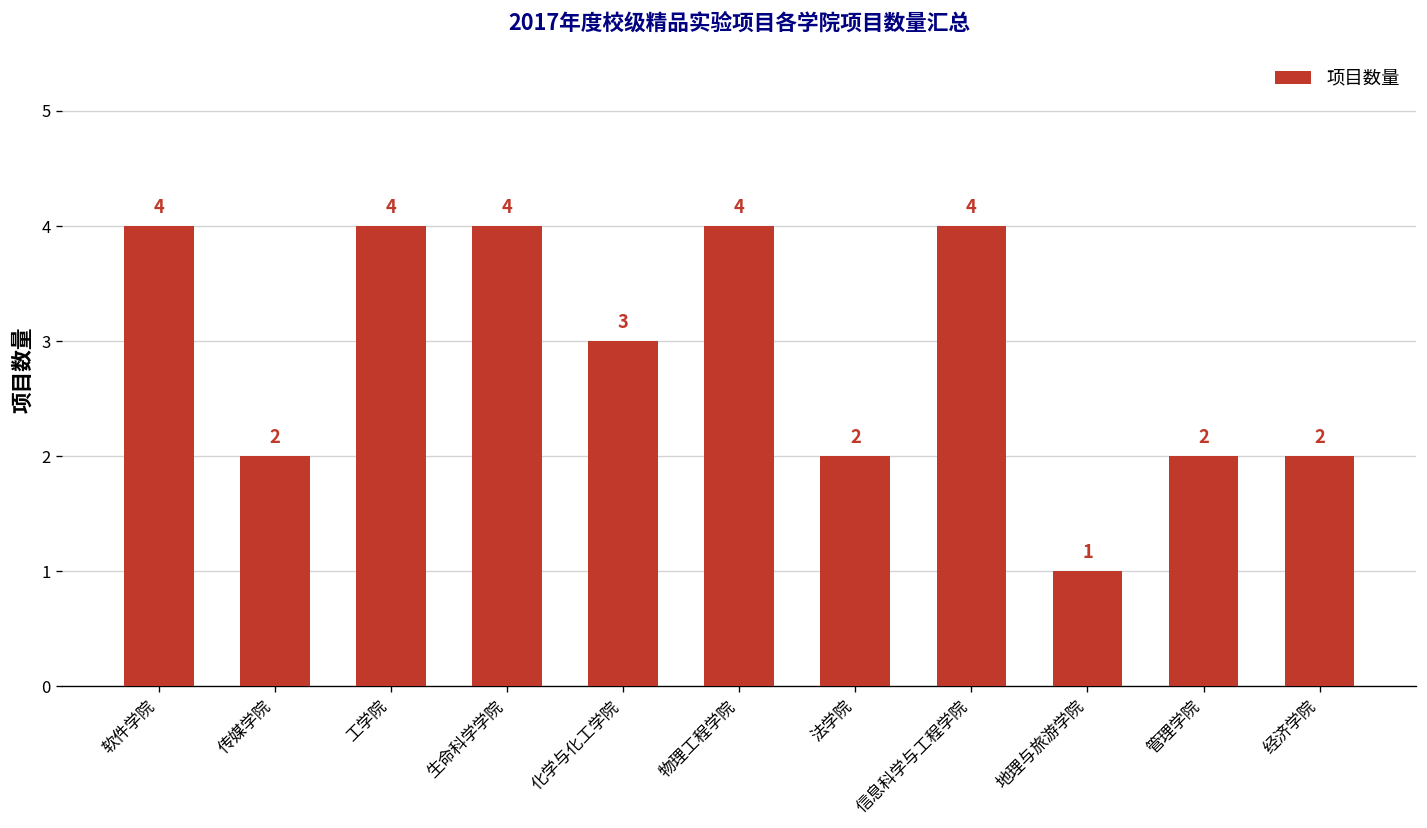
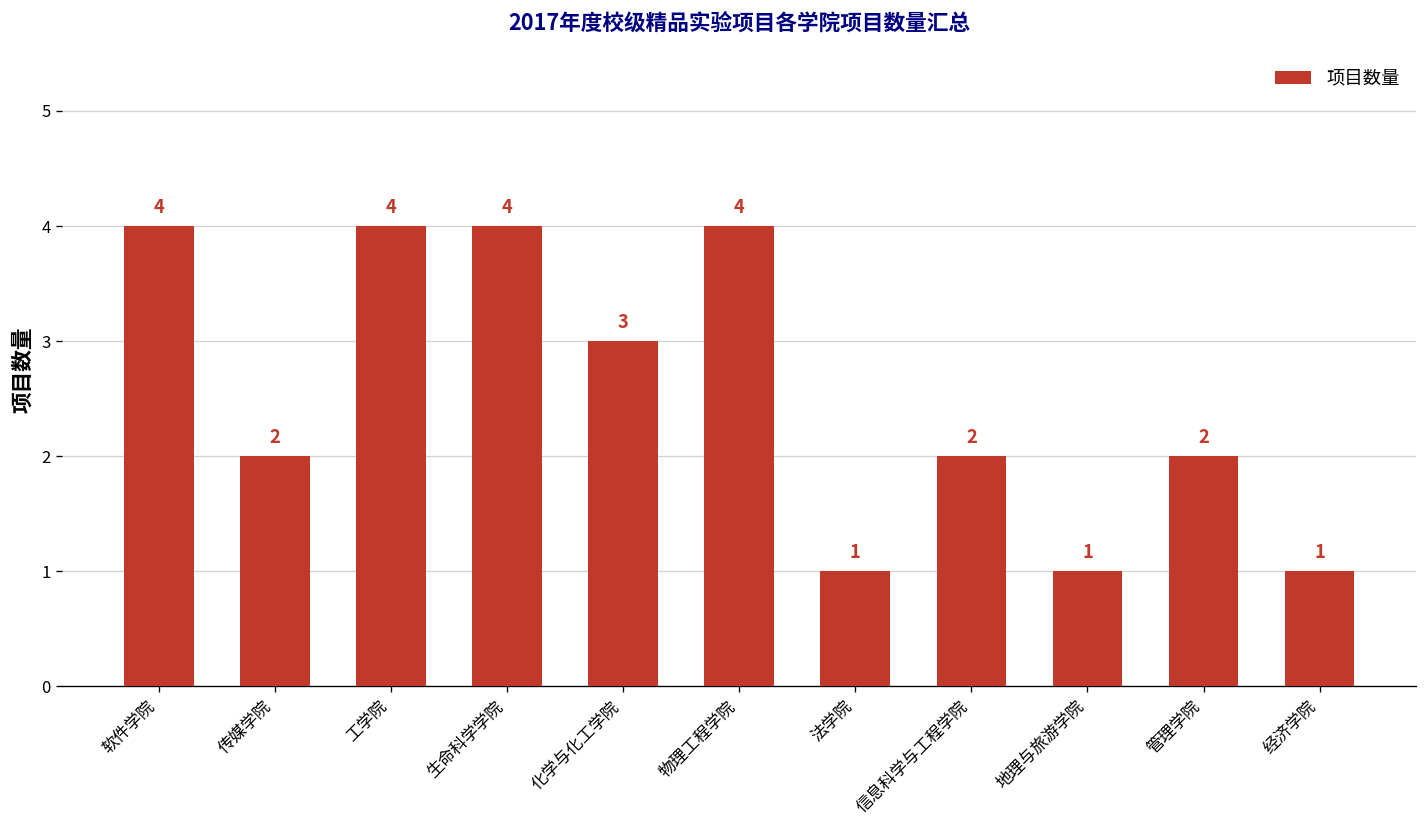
  {
    "软件学院": 4,
    "传媒学院": 2,
    "工学院": 4,
    "生命科学学院": 4,
    "化学与化工学院": 3,
    "物理工程学院": 4,
-   "法学院": 2,
-   "信息科学与工程学院": 4,
+   "法学院": 1,
+   "信息科学与工程学院": 2,
    "地理与旅游学院": 1,
    "管理学院": 2,
-   "经济学院": 2
+   "经济学院": 1
  }
